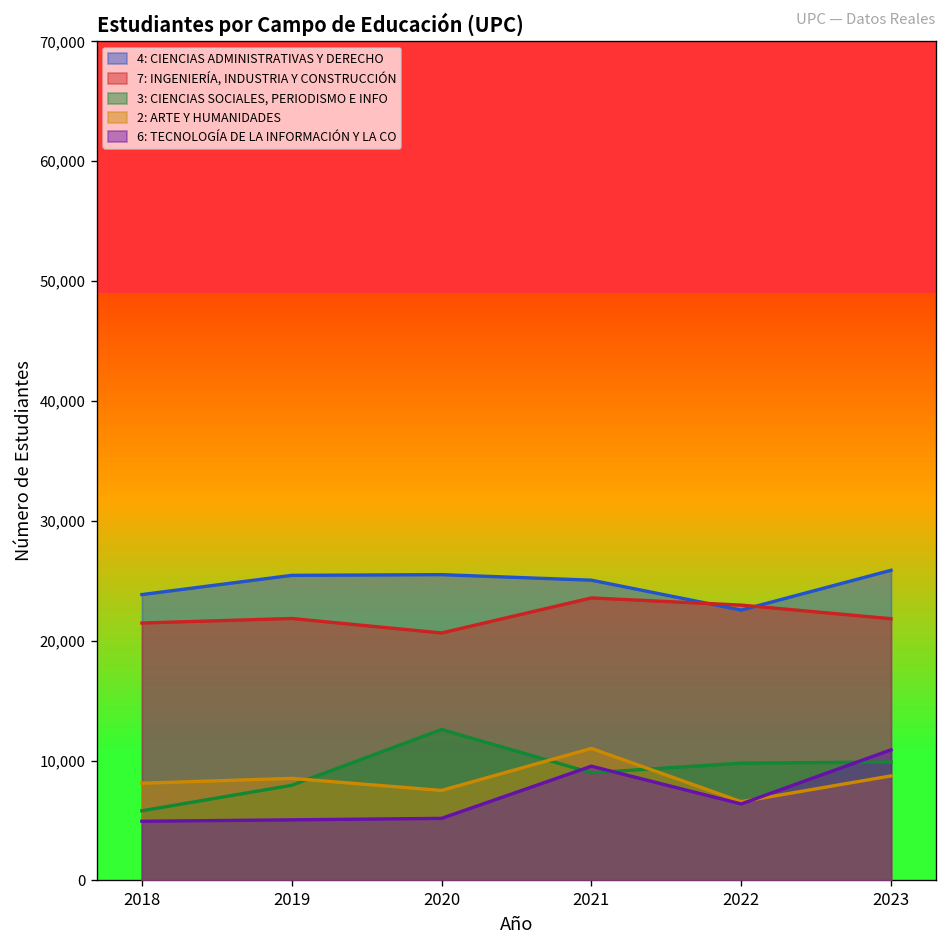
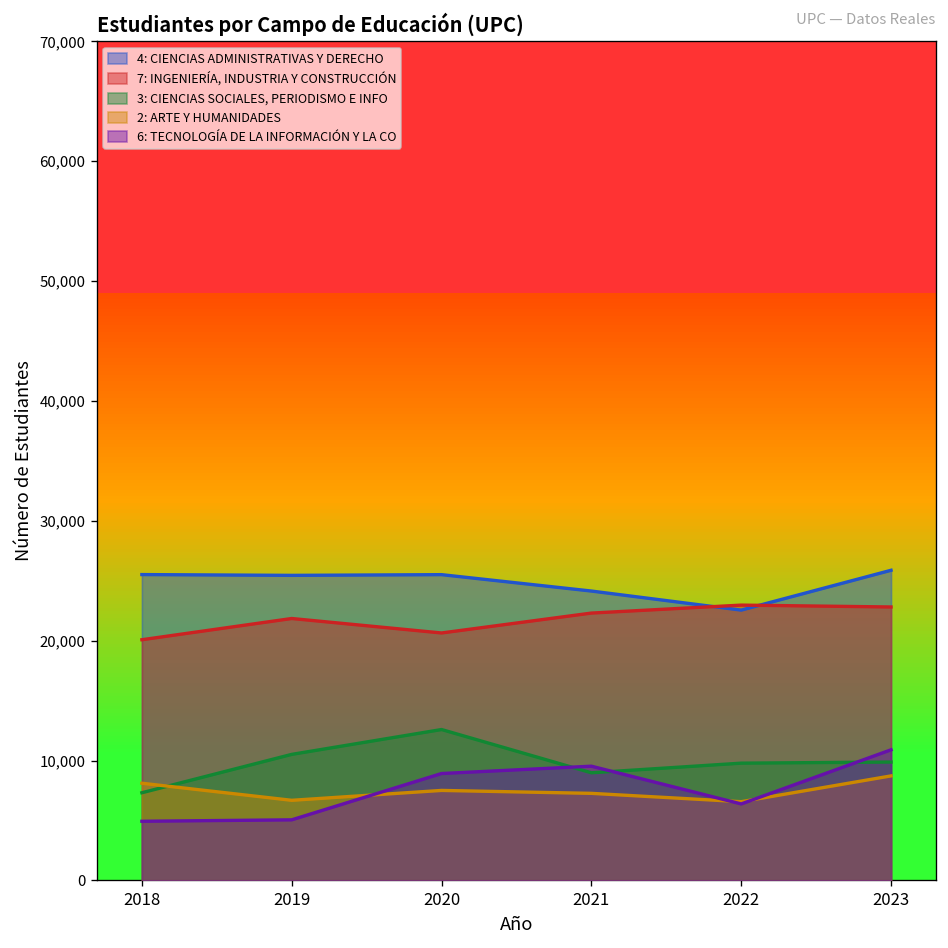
  {
    "4: CIENCIAS ADMINISTRATIVAS Y DERECHO": {
-     "2018": "24,000",
+     "2018": "26,000",
      "2019": "25,000",
      "2020": "26,000",
-     "2021": "25,000",
+     "2021": "24,000",
      "2022": "23,000",
      "2023": "26,000"
    },
    "7: INGENIERÍA, INDUSTRIA Y CONSTRUCCIÓN": {
-     "2018": "21,000",
+     "2018": "20,000",
      "2019": "22,000",
      "2020": "21,000",
-     "2021": "24,000",
+     "2021": "22,000",
      "2022": "23,000",
-     "2023": "22,000"
+     "2023": "23,000"
    },
    "3: CIENCIAS SOCIALES, PERIODISMO E INFO": {
-     "2018": "6,000",
-     "2019": "8,000",
+     "2018": "7,000",
+     "2019": "11,000",
      "2020": "13,000",
      "2021": "9,000",
      "2022": "10,000",
      "2023": "10,000"
    },
    "2: ARTE Y HUMANIDADES": {
      "2018": "8,000",
-     "2019": "9,000",
+     "2019": "7,000",
      "2020": "8,000",
-     "2021": "11,000",
+     "2021": "7,000",
      "2023": "9,000"
    },
    "6: TECNOLOGÍA DE LA INFORMACIÓN Y LA CO": {
      "2018": "5,000",
      "2019": "5,000",
-     "2020": "5,000",
+     "2020": "9,000",
      "2021": "10,000",
      "2023": "11,000"
    }
  }
